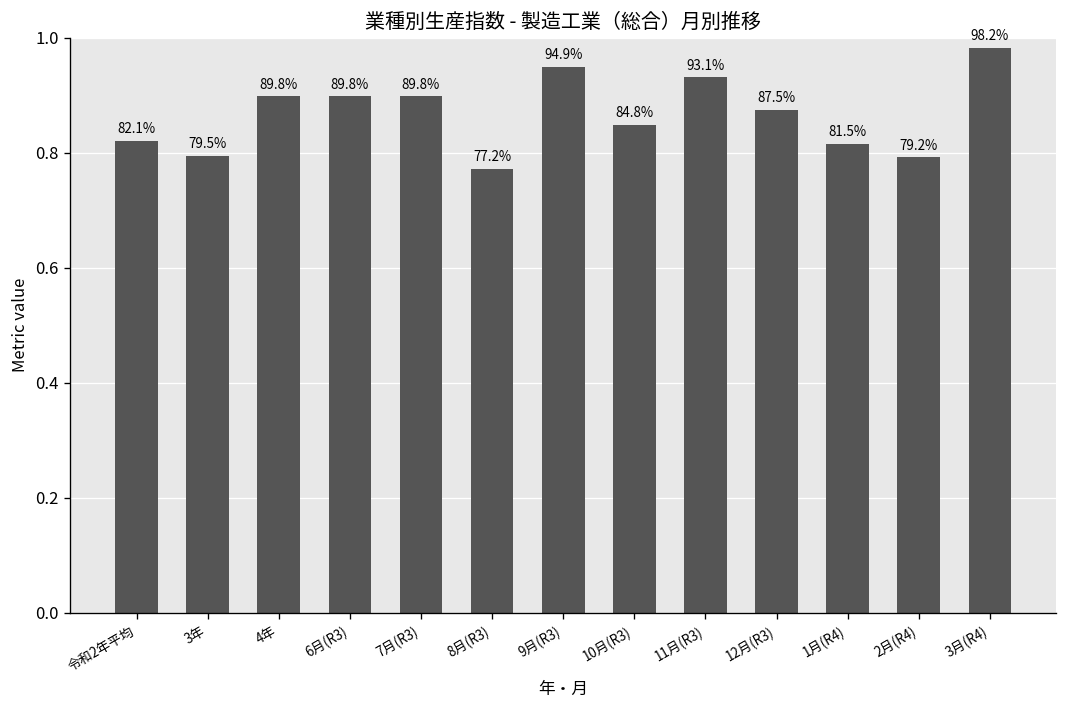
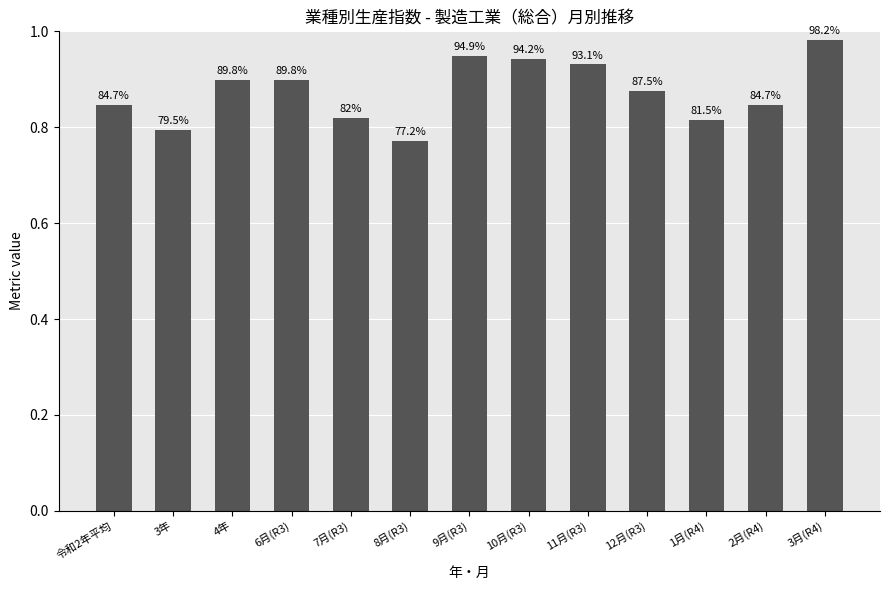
  {
-   "令和2年平均": "82.1%",
+   "令和2年平均": "84.7%",
    "3年": "79.5%",
    "4年": "89.8%",
    "6月(R3)": "89.8%",
-   "7月(R3)": "89.8%",
+   "7月(R3)": "82%",
    "8月(R3)": "77.2%",
    "9月(R3)": "94.9%",
-   "10月(R3)": "84.8%",
+   "10月(R3)": "94.2%",
    "11月(R3)": "93.1%",
    "12月(R3)": "87.5%",
    "1月(R4)": "81.5%",
-   "2月(R4)": "79.2%",
+   "2月(R4)": "84.7%",
    "3月(R4)": "98.2%"
  }
